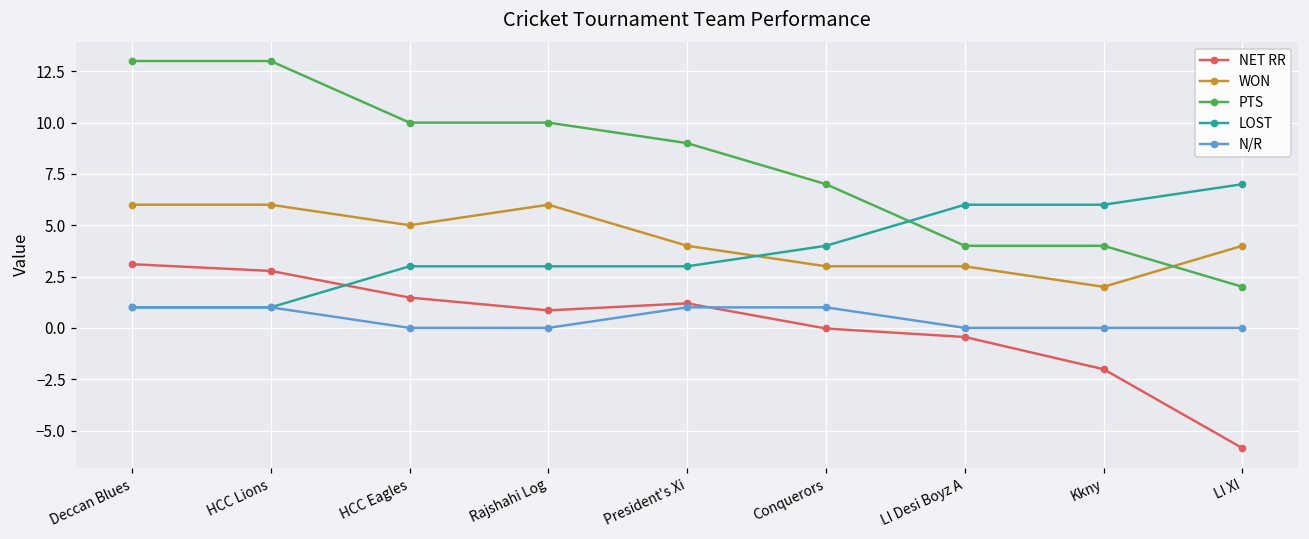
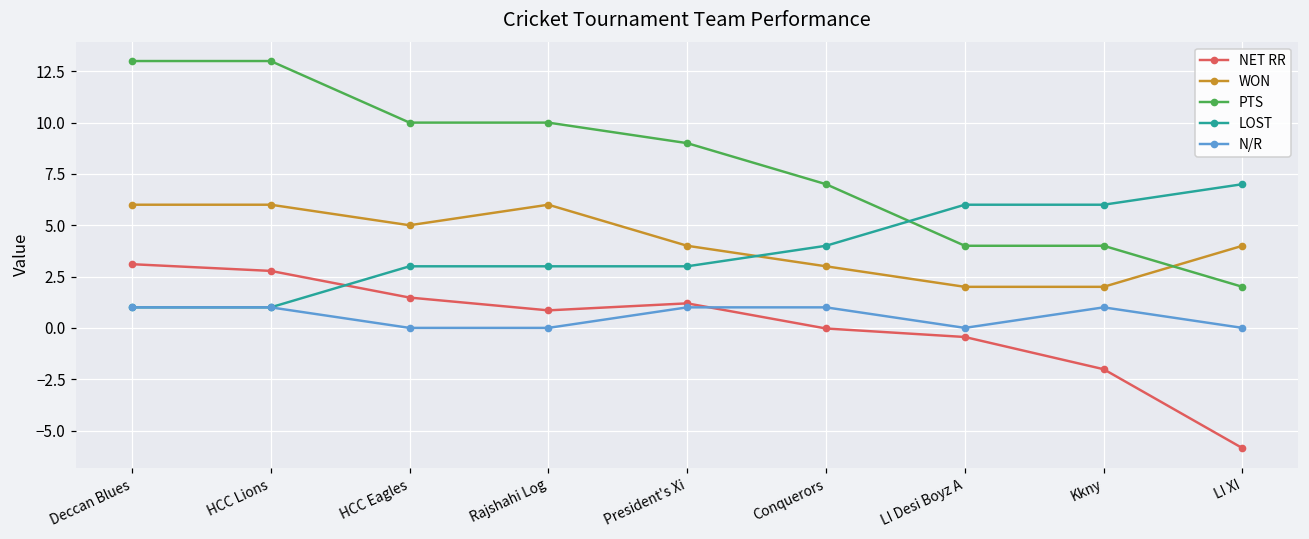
  {
    "NET RR": {
      "Deccan Blues": 3,
      "HCC Lions": 2.8,
      "HCC Eagles": 1.5,
      "Rajshahi Log": 0.9,
      "President's Xi": 1.2,
      "Conquerors": 0,
      "LI Desi Boyz A": -0.4,
      "Kkny": -2,
      "LI XI": -5.9
    },
    "WON": {
      "Deccan Blues": 6,
      "HCC Lions": 6,
      "HCC Eagles": 5,
      "Rajshahi Log": 6,
      "President's Xi": 4,
      "Conquerors": 3,
-     "LI Desi Boyz A": 3,
+     "LI Desi Boyz A": 2,
      "Kkny": 2,
      "LI XI": 4
    },
    "PTS": {
      "Deccan Blues": 13,
      "HCC Lions": 13,
      "HCC Eagles": 10,
      "Rajshahi Log": 10,
      "President's Xi": 9,
      "Conquerors": 7,
      "LI Desi Boyz A": 4,
      "Kkny": 4,
      "LI XI": 2
    },
    "LOST": {
      "HCC Eagles": 3,
      "Rajshahi Log": 3,
      "President's Xi": 3,
      "Conquerors": 4,
      "LI Desi Boyz A": 6,
      "Kkny": 6,
      "LI XI": 7
    },
    "N/R": {
      "HCC Eagles": 0,
      "Rajshahi Log": 0,
      "President's Xi": 1,
      "Conquerors": 1,
      "LI Desi Boyz A": 0,
-     "Kkny": 0,
+     "Kkny": 1,
      "LI XI": 0
    }
  }
